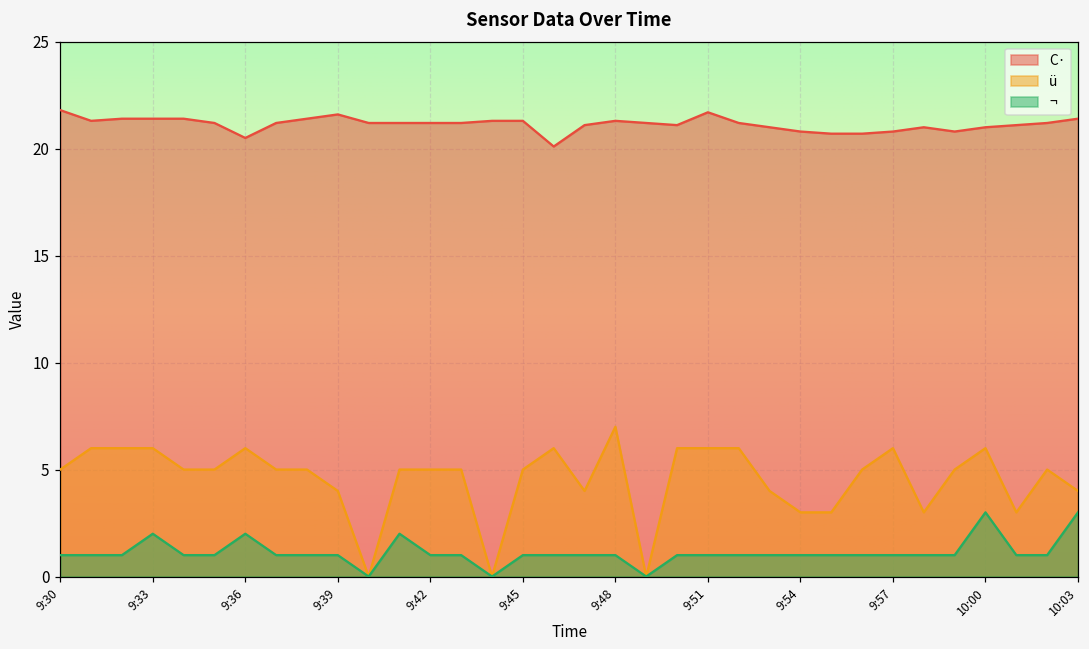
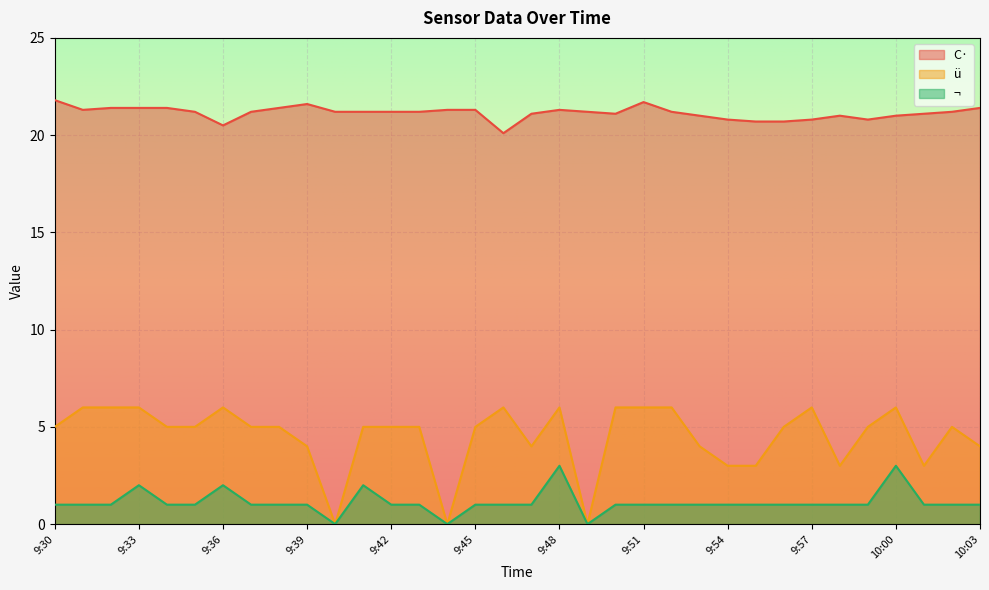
  {
    "C·": {
      "9:30": 21.8,
      "9:33": 21.4,
      "9:36": 20.5,
      "9:39": 21.6,
      "9:42": 21.2,
      "9:45": 21.3,
      "9:48": 21.3,
      "9:51": 21.7,
      "9:54": 20.8,
      "9:57": 20.8,
      "10:00": 21,
      "10:03": 21.4
    },
    "ü": {
      "9:30": 5,
      "9:33": 6,
      "9:36": 6,
      "9:39": 4,
      "9:42": 5,
      "9:45": 5,
-     "9:48": 7,
+     "9:48": 6,
      "9:51": 6,
      "9:54": 3,
      "9:57": 6,
      "10:00": 6,
      "10:03": 4
    },
    "¬": {
      "9:30": 1,
      "9:33": 2,
      "9:36": 2,
      "9:39": 1,
      "9:42": 1,
      "9:45": 1,
-     "9:48": 1,
+     "9:48": 3,
      "9:51": 1,
      "9:54": 1,
      "9:57": 1,
      "10:00": 3,
-     "10:03": 3
+     "10:03": 1
    }
  }
